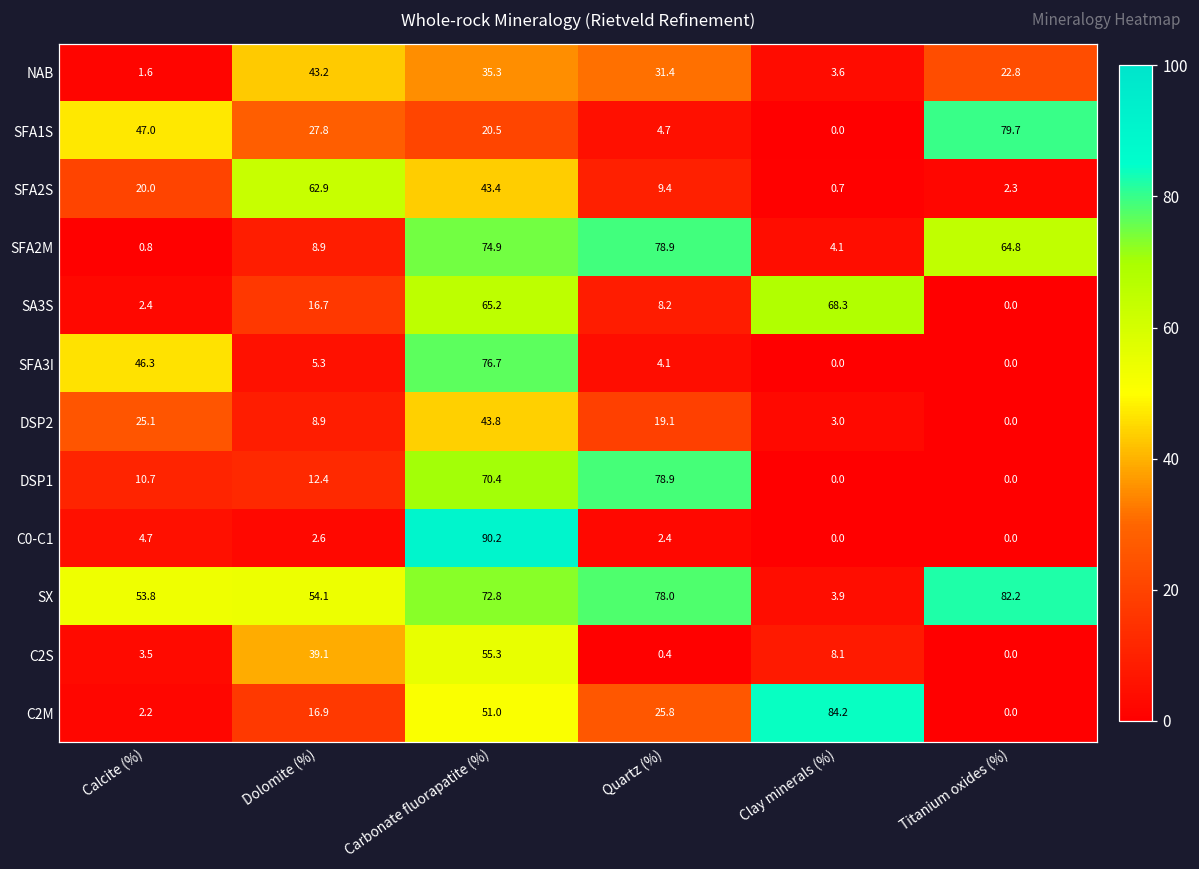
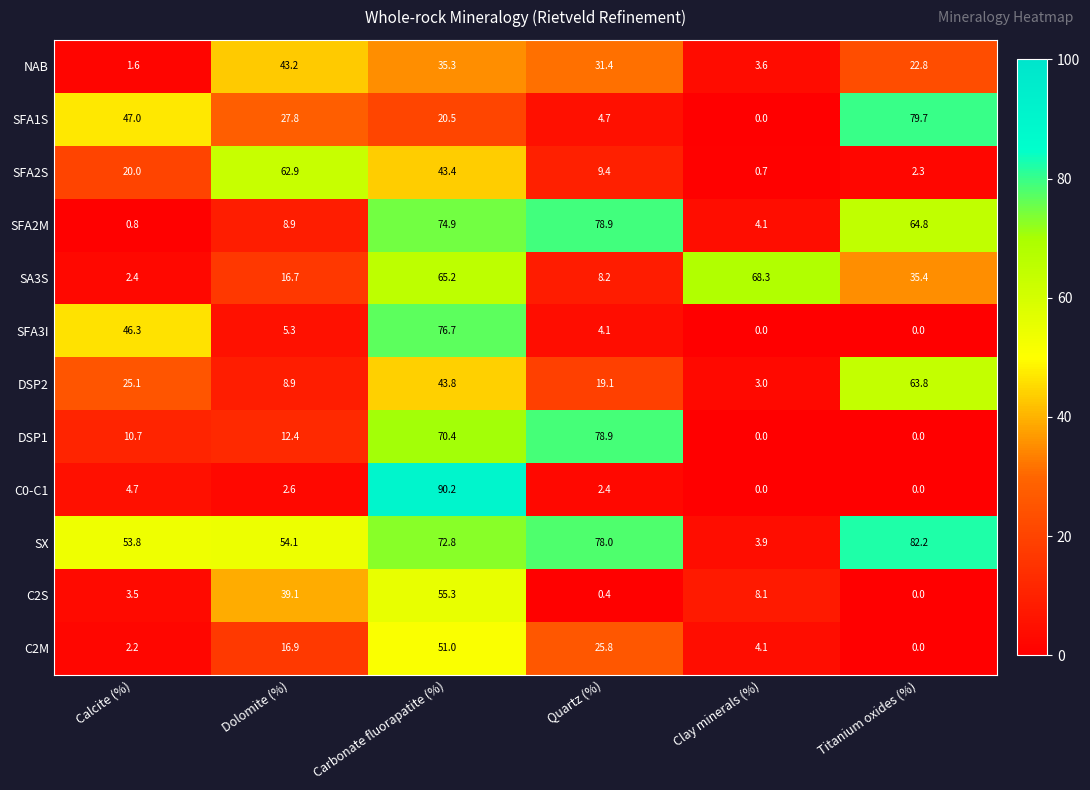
  {
    "NAB": {
      "Calcite (%)": 1.6,
      "Dolomite (%)": 43.2,
      "Carbonate fluorapatite (%)": 35.3,
      "Quartz (%)": 31.4,
      "Clay minerals (%)": 3.6,
      "Titanium oxides (%)": 22.8
    },
    "SFA1S": {
      "Calcite (%)": 47.0,
      "Dolomite (%)": 27.8,
      "Carbonate fluorapatite (%)": 20.5,
      "Quartz (%)": 4.7,
      "Clay minerals (%)": 0.0,
      "Titanium oxides (%)": 79.7
    },
    "SFA2S": {
      "Calcite (%)": 20.0,
      "Dolomite (%)": 62.9,
      "Carbonate fluorapatite (%)": 43.4,
      "Quartz (%)": 9.4,
      "Clay minerals (%)": 0.7,
      "Titanium oxides (%)": 2.3
    },
    "SFA2M": {
      "Calcite (%)": 0.8,
      "Dolomite (%)": 8.9,
      "Carbonate fluorapatite (%)": 74.9,
      "Quartz (%)": 78.9,
      "Clay minerals (%)": 4.1,
      "Titanium oxides (%)": 64.8
    },
    "SA3S": {
      "Calcite (%)": 2.4,
      "Dolomite (%)": 16.7,
      "Carbonate fluorapatite (%)": 65.2,
      "Quartz (%)": 8.2,
      "Clay minerals (%)": 68.3,
-     "Titanium oxides (%)": 0.0
+     "Titanium oxides (%)": 35.4
    },
    "SFA3I": {
      "Calcite (%)": 46.3,
      "Dolomite (%)": 5.3,
      "Carbonate fluorapatite (%)": 76.7,
      "Quartz (%)": 4.1,
      "Clay minerals (%)": 0.0,
      "Titanium oxides (%)": 0.0
    },
    "DSP2": {
      "Calcite (%)": 25.1,
      "Dolomite (%)": 8.9,
      "Carbonate fluorapatite (%)": 43.8,
      "Quartz (%)": 19.1,
      "Clay minerals (%)": 3.0,
-     "Titanium oxides (%)": 0.0
+     "Titanium oxides (%)": 63.8
    },
    "DSP1": {
      "Calcite (%)": 10.7,
      "Dolomite (%)": 12.4,
      "Carbonate fluorapatite (%)": 70.4,
      "Quartz (%)": 78.9,
      "Clay minerals (%)": 0.0,
      "Titanium oxides (%)": 0.0
    },
    "C0-C1": {
      "Calcite (%)": 4.7,
      "Dolomite (%)": 2.6,
      "Carbonate fluorapatite (%)": 90.2,
      "Quartz (%)": 2.4,
      "Clay minerals (%)": 0.0,
      "Titanium oxides (%)": 0.0
    },
    "SX": {
      "Calcite (%)": 53.8,
      "Dolomite (%)": 54.1,
      "Carbonate fluorapatite (%)": 72.8,
      "Quartz (%)": 78.0,
      "Clay minerals (%)": 3.9,
      "Titanium oxides (%)": 82.2
    },
    "C2S": {
      "Calcite (%)": 3.5,
      "Dolomite (%)": 39.1,
      "Carbonate fluorapatite (%)": 55.3,
      "Quartz (%)": 0.4,
      "Clay minerals (%)": 8.1,
      "Titanium oxides (%)": 0.0
    },
    "C2M": {
      "Calcite (%)": 2.2,
      "Dolomite (%)": 16.9,
      "Carbonate fluorapatite (%)": 51.0,
      "Quartz (%)": 25.8,
-     "Clay minerals (%)": 84.2,
+     "Clay minerals (%)": 4.1,
      "Titanium oxides (%)": 0.0
    }
  }
